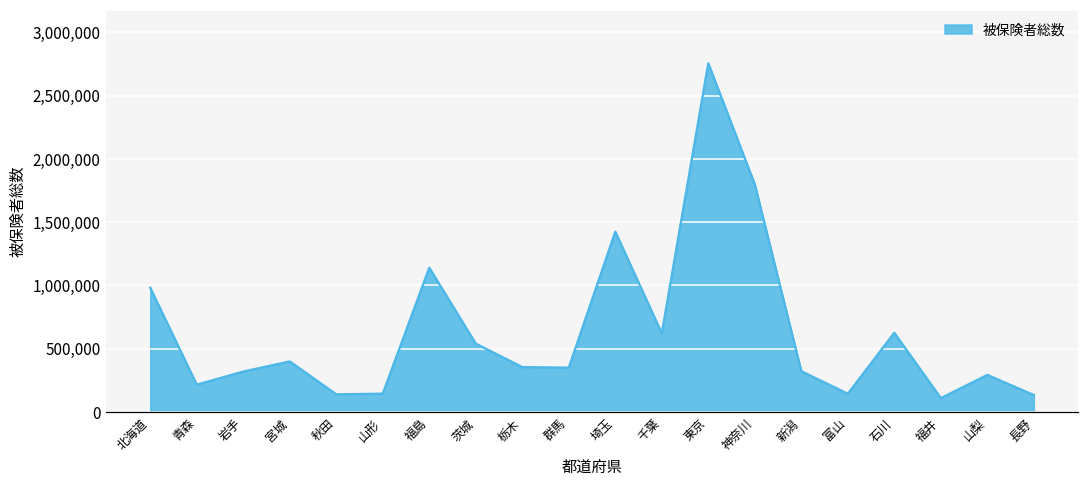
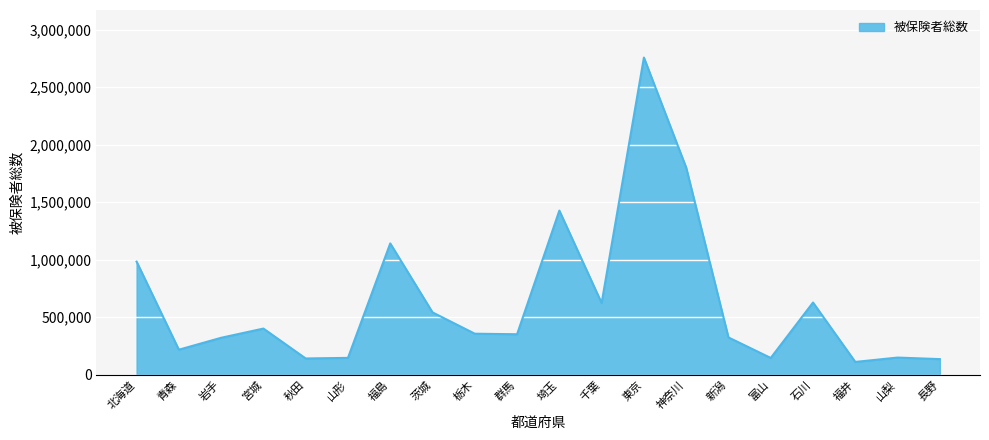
  {
    "北海道": "980,000",
    "青森": "220,000",
    "岩手": "320,000",
    "宮城": "400,000",
    "秋田": "140,000",
    "山形": "150,000",
    "福島": "1,140,000",
    "茨城": "540,000",
    "栃木": "360,000",
    "群馬": "350,000",
    "埼玉": "1,430,000",
    "千葉": "620,000",
    "東京": "2,760,000",
    "神奈川": "1,800,000",
    "新潟": "320,000",
    "富山": "140,000",
    "石川": "630,000",
    "福井": "110,000",
-   "山梨": "290,000",
+   "山梨": "150,000",
    "長野": "130,000"
  }
